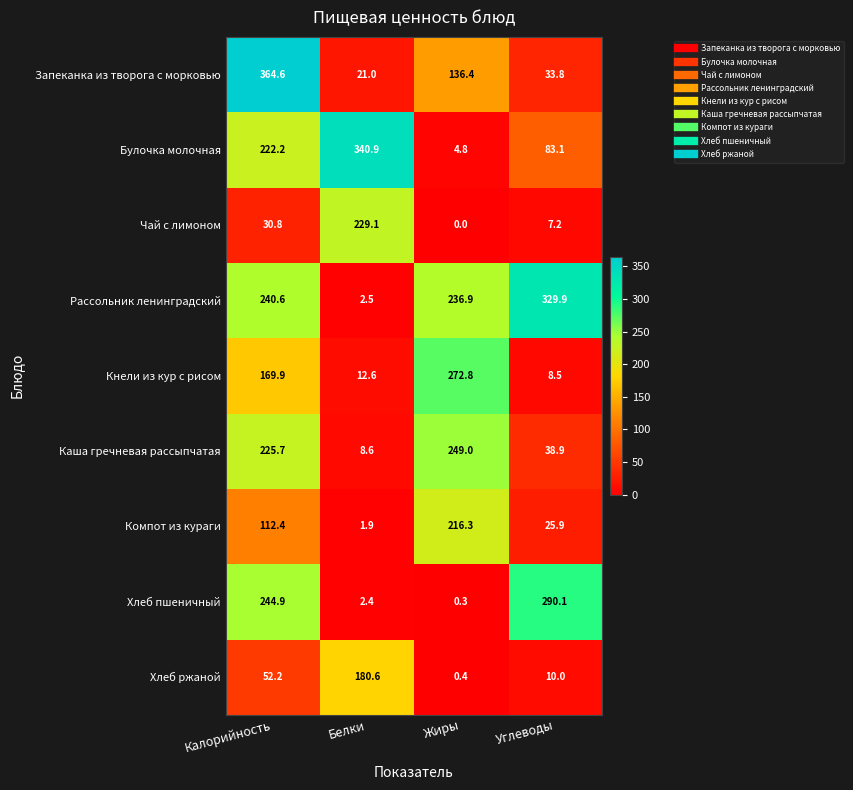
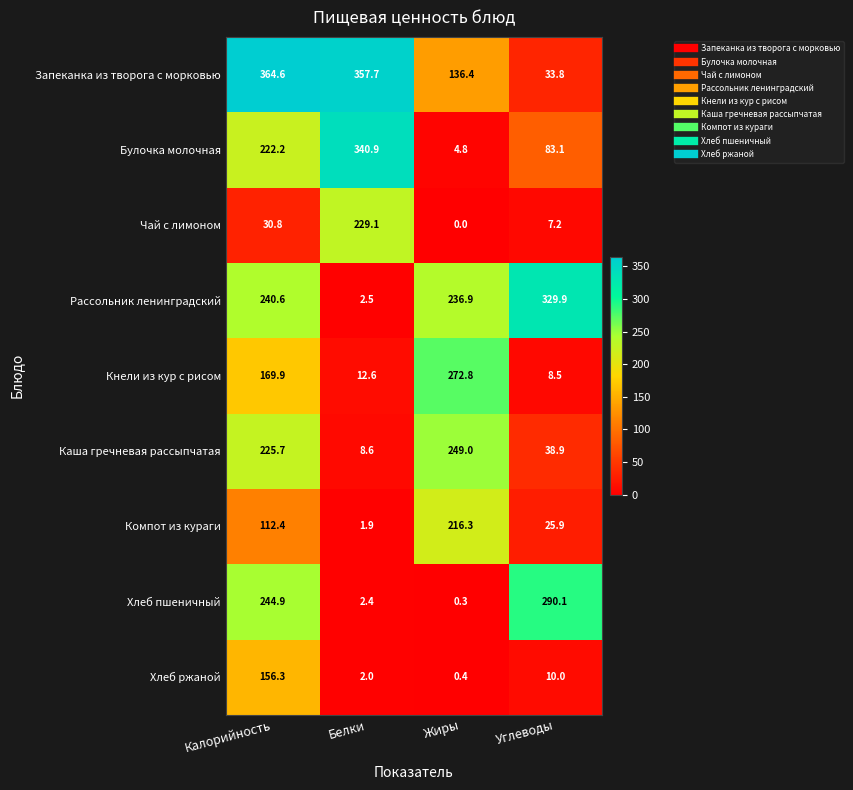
  {
    "Запеканка из творога с морковью": {
      "Калорийность": 364.6,
-     "Белки": 21.0,
+     "Белки": 357.7,
      "Жиры": 136.4,
      "Углеводы": 33.8
    },
    "Булочка молочная": {
      "Калорийность": 222.2,
      "Белки": 340.9,
      "Жиры": 4.8,
      "Углеводы": 83.1
    },
    "Чай с лимоном": {
      "Калорийность": 30.8,
      "Белки": 229.1,
      "Жиры": 0.0,
      "Углеводы": 7.2
    },
    "Рассольник ленинградский": {
      "Калорийность": 240.6,
      "Белки": 2.5,
      "Жиры": 236.9,
      "Углеводы": 329.9
    },
    "Кнели из кур с рисом": {
      "Калорийность": 169.9,
      "Белки": 12.6,
      "Жиры": 272.8,
      "Углеводы": 8.5
    },
    "Каша гречневая рассыпчатая": {
      "Калорийность": 225.7,
      "Белки": 8.6,
      "Жиры": 249.0,
      "Углеводы": 38.9
    },
    "Компот из кураги": {
      "Калорийность": 112.4,
      "Белки": 1.9,
      "Жиры": 216.3,
      "Углеводы": 25.9
    },
    "Хлеб пшеничный": {
      "Калорийность": 244.9,
      "Белки": 2.4,
      "Жиры": 0.3,
      "Углеводы": 290.1
    },
    "Хлеб ржаной": {
-     "Калорийность": 52.2,
-     "Белки": 180.6,
+     "Калорийность": 156.3,
+     "Белки": 2.0,
      "Жиры": 0.4,
      "Углеводы": 10.0
    }
  }
